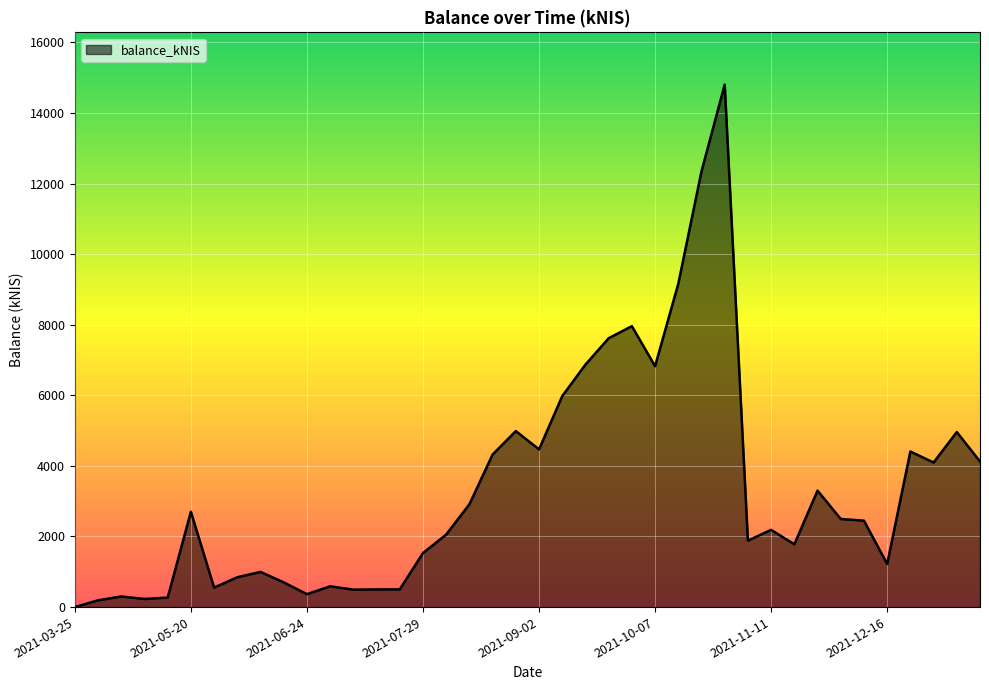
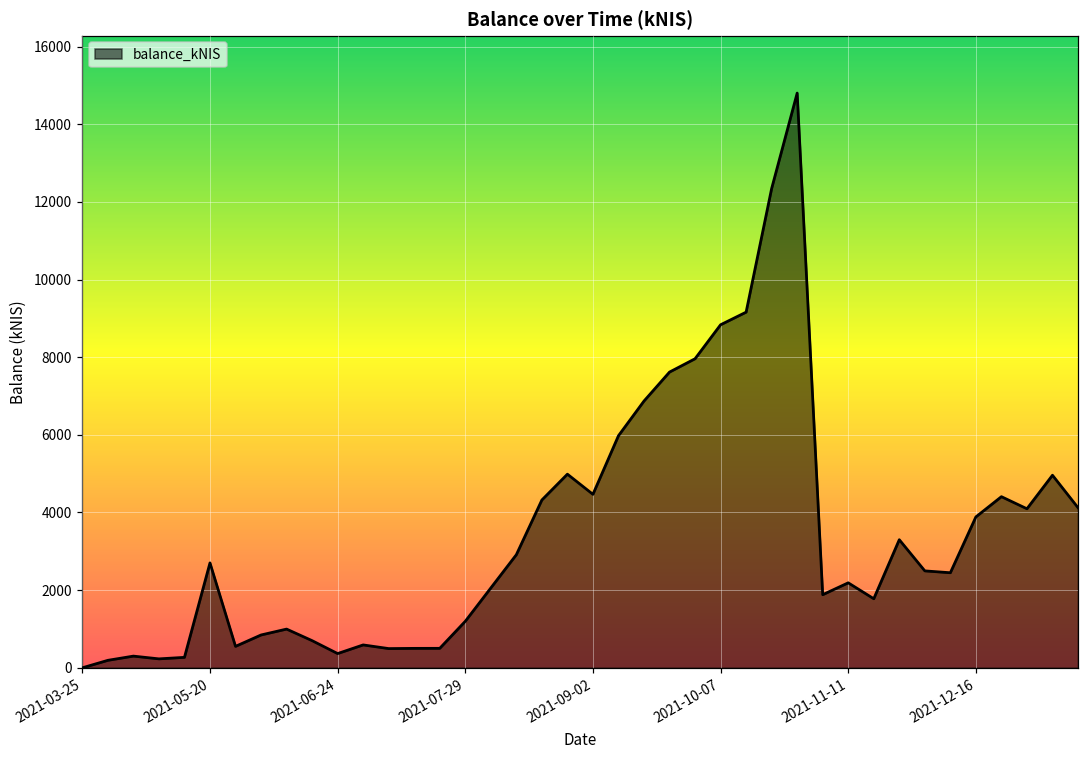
  {
    "2021-03-25": 0,
    "2021-05-20": 2700,
    "2021-06-24": 400,
-   "2021-07-29": 1500,
+   "2021-07-29": 1200,
    "2021-09-02": 4500,
-   "2021-10-07": 6800,
+   "2021-10-07": 8800,
    "2021-11-11": 2200,
-   "2021-12-16": 1200
+   "2021-12-16": 3900
  }
